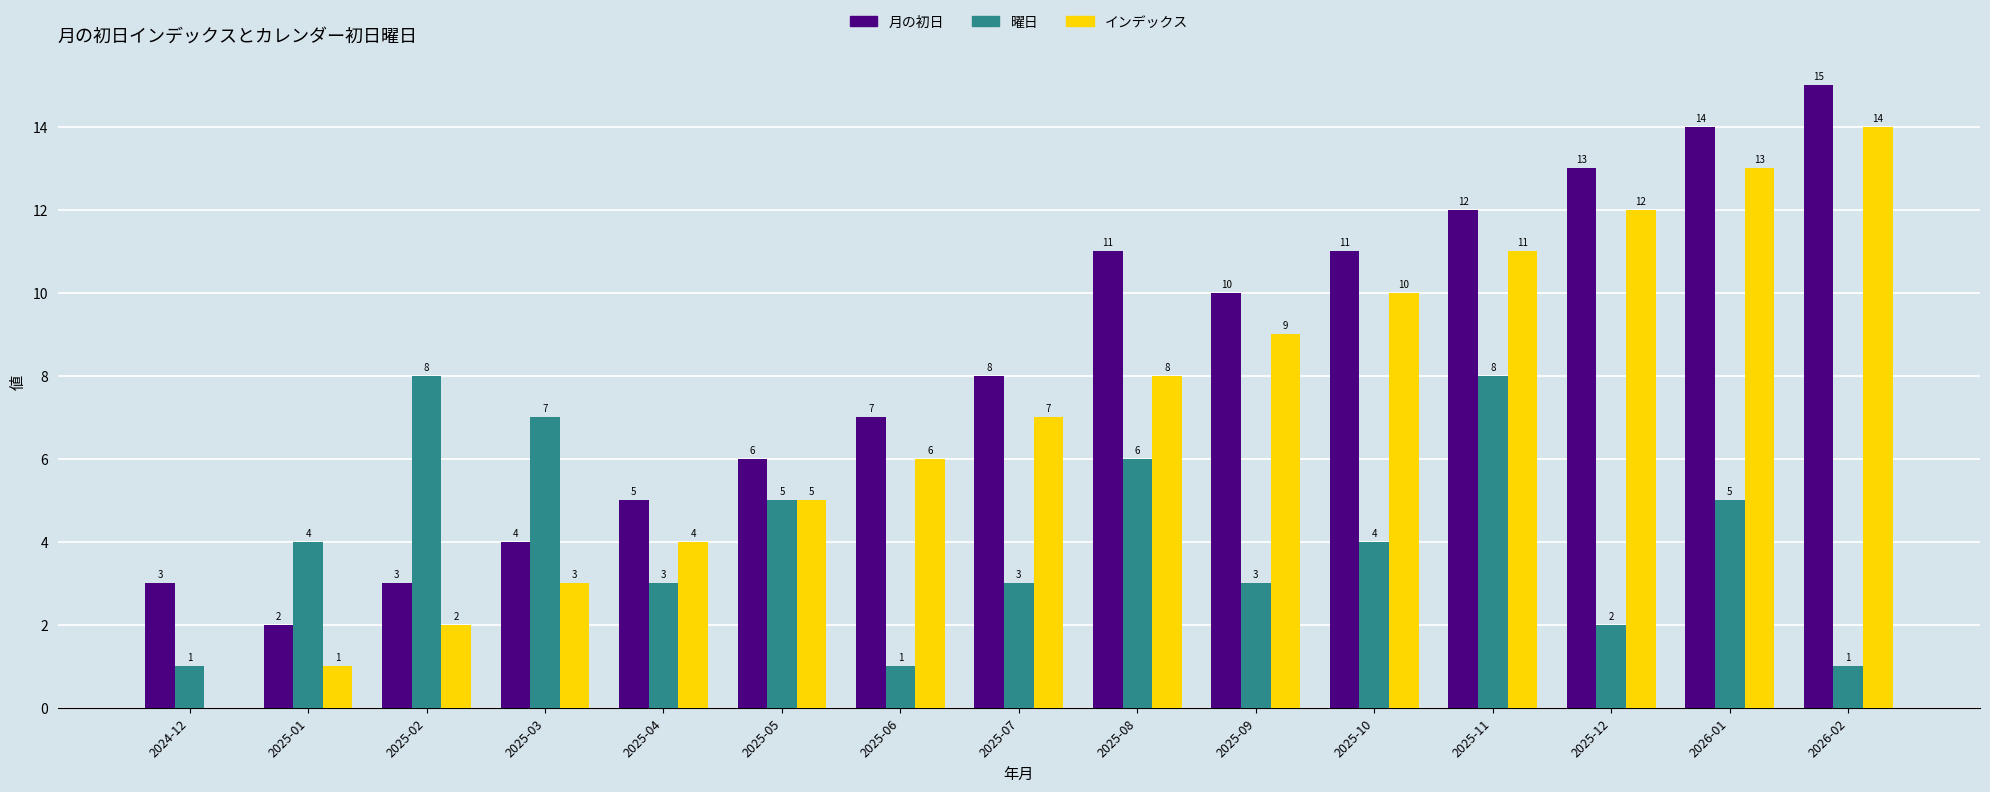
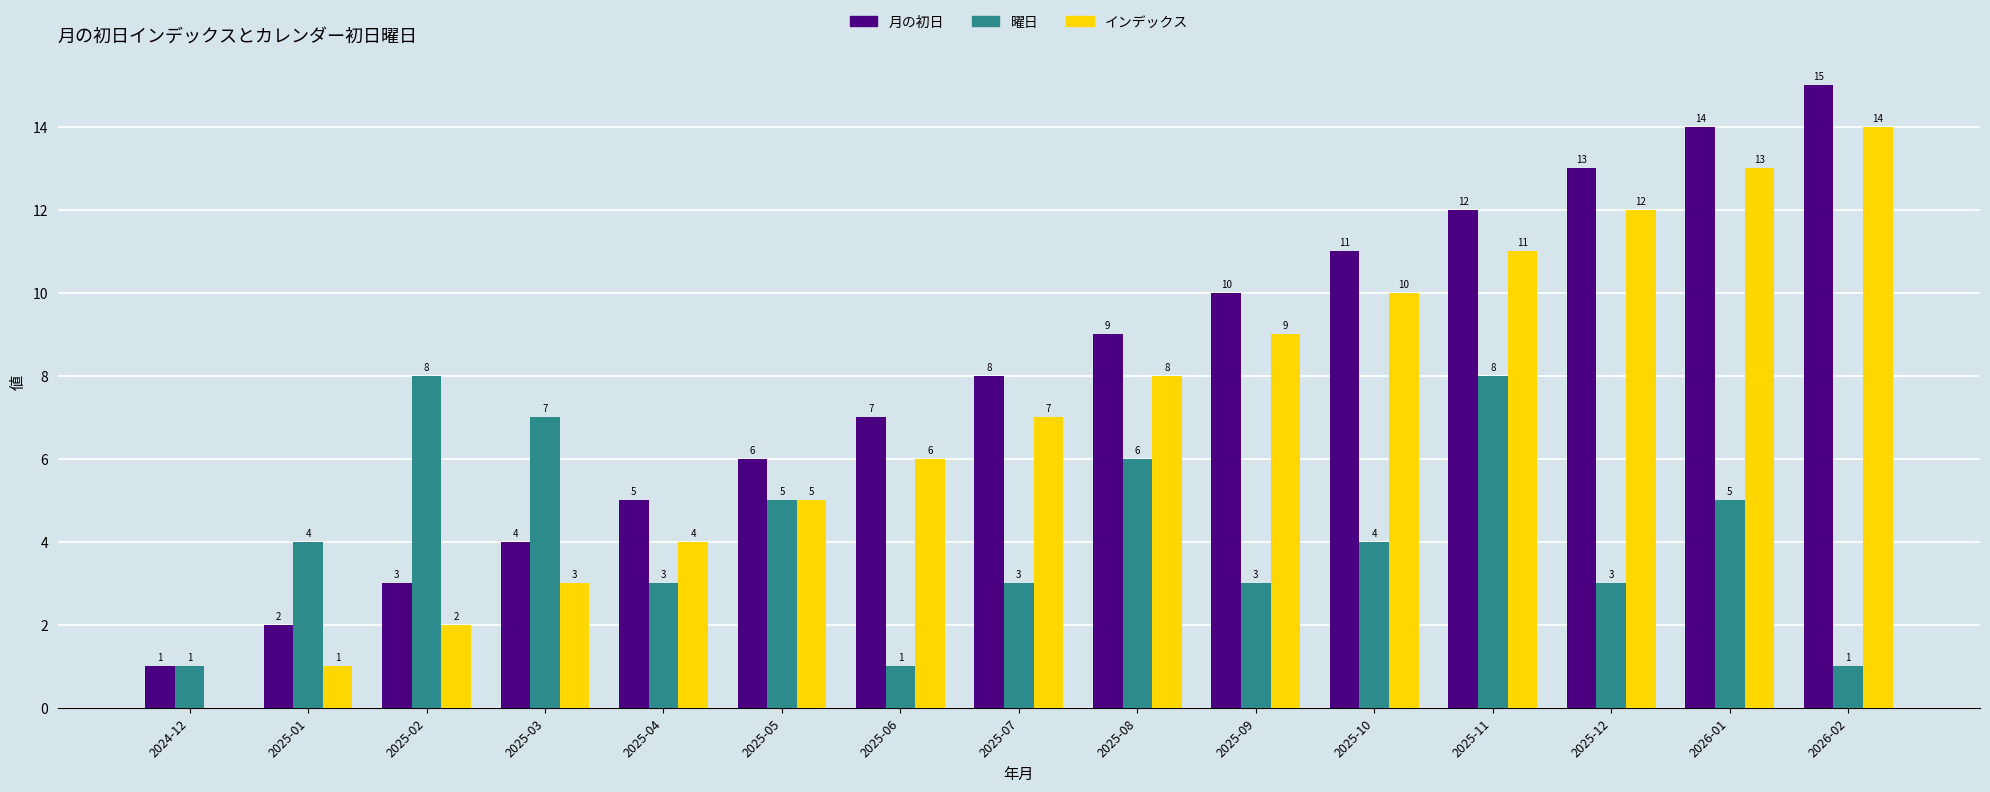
  {
    "月の初日": {
-     "2024-12": 3,
+     "2024-12": 1,
      "2025-01": 2,
      "2025-02": 3,
      "2025-03": 4,
      "2025-04": 5,
      "2025-05": 6,
      "2025-06": 7,
      "2025-07": 8,
-     "2025-08": 11,
+     "2025-08": 9,
      "2025-09": 10,
      "2025-10": 11,
      "2025-11": 12,
      "2025-12": 13,
      "2026-01": 14,
      "2026-02": 15
    },
    "曜日": {
      "2024-12": 1,
      "2025-01": 4,
      "2025-02": 8,
      "2025-03": 7,
      "2025-04": 3,
      "2025-05": 5,
      "2025-06": 1,
      "2025-07": 3,
      "2025-08": 6,
      "2025-09": 3,
      "2025-10": 4,
      "2025-11": 8,
-     "2025-12": 2,
+     "2025-12": 3,
      "2026-01": 5,
      "2026-02": 1
    },
    "インデックス": {
      "2025-01": 1,
      "2025-02": 2,
      "2025-03": 3,
      "2025-04": 4,
      "2025-05": 5,
      "2025-06": 6,
      "2025-07": 7,
      "2025-08": 8,
      "2025-09": 9,
      "2025-10": 10,
      "2025-11": 11,
      "2025-12": 12,
      "2026-01": 13,
      "2026-02": 14
    }
  }
